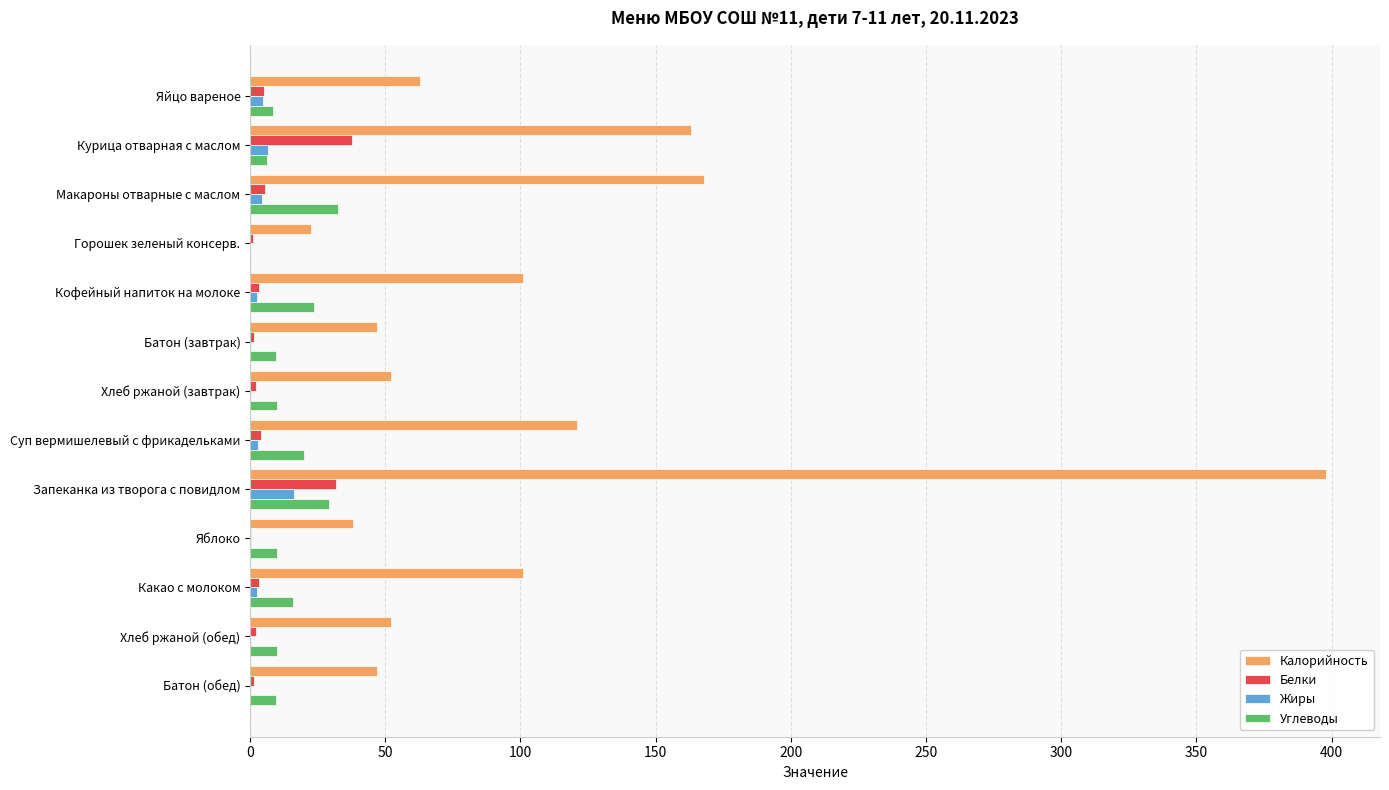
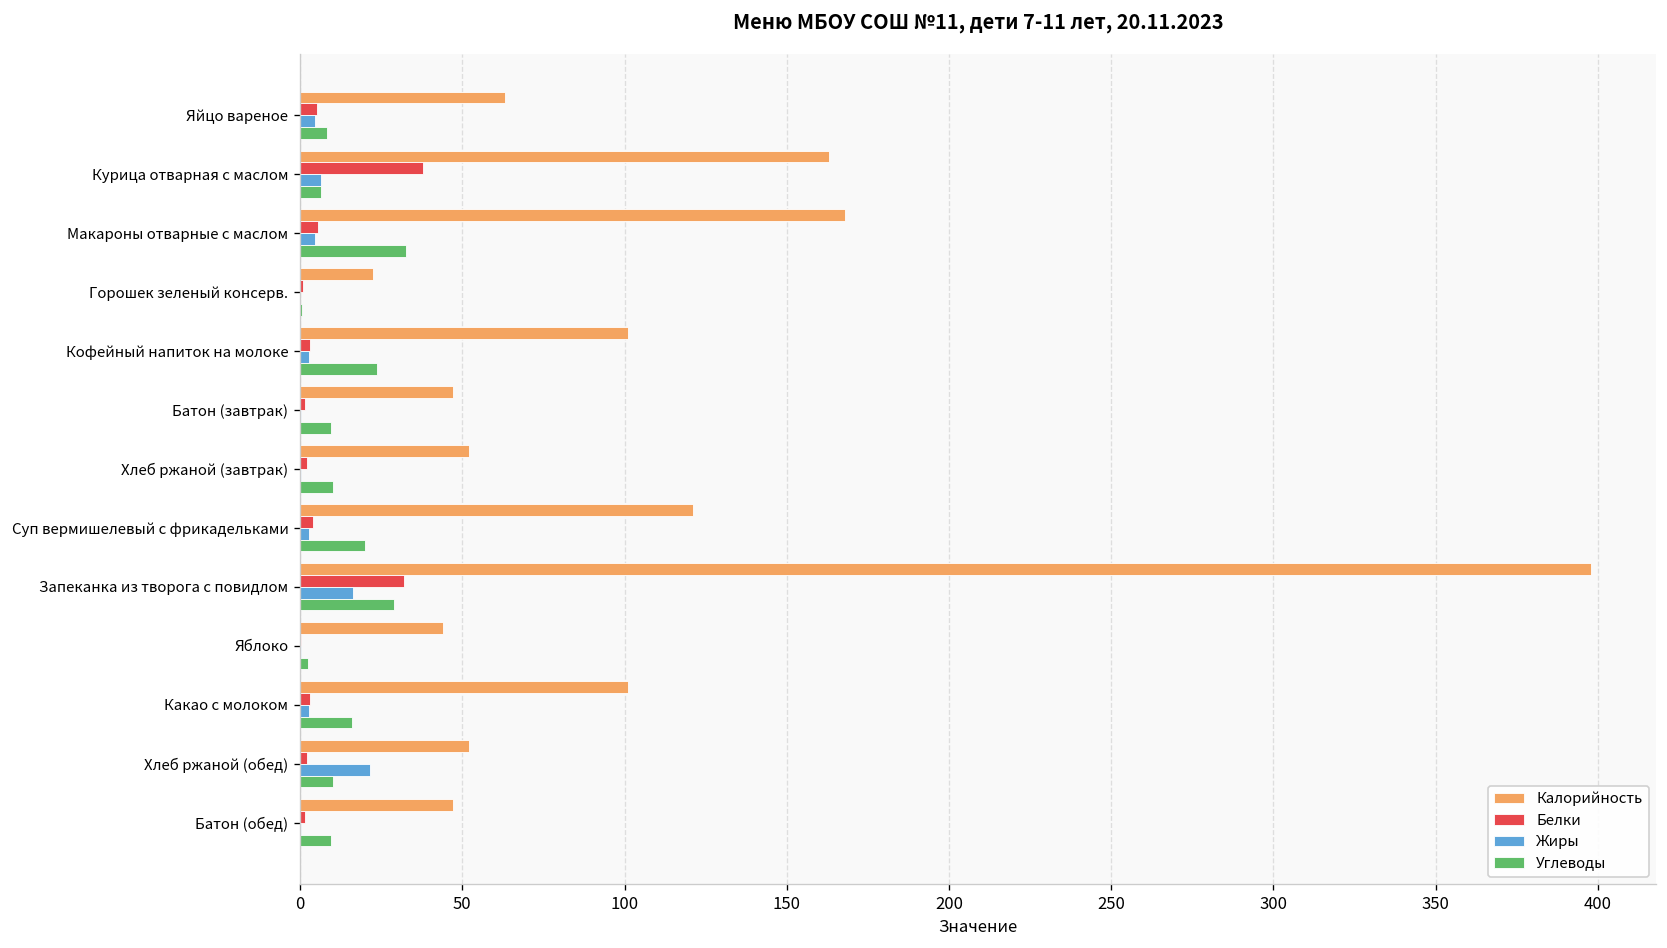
  {
    "Калорийность": {
      "Яйцо вареное": 63,
      "Курица отварная с маслом": 163,
      "Макароны отварные с маслом": 168,
      "Горошек зеленый консерв.": 23,
      "Кофейный напиток на молоке": 101,
      "Батон (завтрак)": 47,
      "Хлеб ржаной (завтрак)": 52,
      "Суп вермишелевый с фрикадельками": 121,
      "Запеканка из творога с повидлом": 398,
-     "Яблоко": 38,
+     "Яблоко": 44,
      "Какао с молоком": 101,
      "Хлеб ржаной (обед)": 52,
      "Батон (обед)": 47
    },
    "Белки": {
      "Яйцо вареное": 5,
      "Курица отварная с маслом": 38,
      "Макароны отварные с маслом": 6,
      "Кофейный напиток на молоке": 3,
      "Батон (завтрак)": 2,
      "Хлеб ржаной (завтрак)": 2,
      "Суп вермишелевый с фрикадельками": 4,
      "Запеканка из творога с повидлом": 32,
      "Какао с молоком": 3,
      "Хлеб ржаной (обед)": 2,
      "Батон (обед)": 2
    },
    "Жиры": {
      "Яйцо вареное": 5,
      "Курица отварная с маслом": 6,
      "Макароны отварные с маслом": 5,
      "Горошек зеленый консерв.": 0,
      "Кофейный напиток на молоке": 3,
      "Суп вермишелевый с фрикадельками": 3,
      "Запеканка из творога с повидлом": 16,
      "Какао с молоком": 3,
-     "Хлеб ржаной (обед)": 0
+     "Хлеб ржаной (обед)": 21
    },
    "Углеводы": {
      "Яйцо вареное": 8,
      "Курица отварная с маслом": 6,
      "Макароны отварные с маслом": 33,
      "Кофейный напиток на молоке": 24,
      "Батон (завтрак)": 10,
      "Хлеб ржаной (завтрак)": 10,
      "Суп вермишелевый с фрикадельками": 20,
      "Запеканка из творога с повидлом": 29,
-     "Яблоко": 10,
+     "Яблоко": 2,
      "Какао с молоком": 16,
      "Хлеб ржаной (обед)": 10,
      "Батон (обед)": 10
    }
  }
